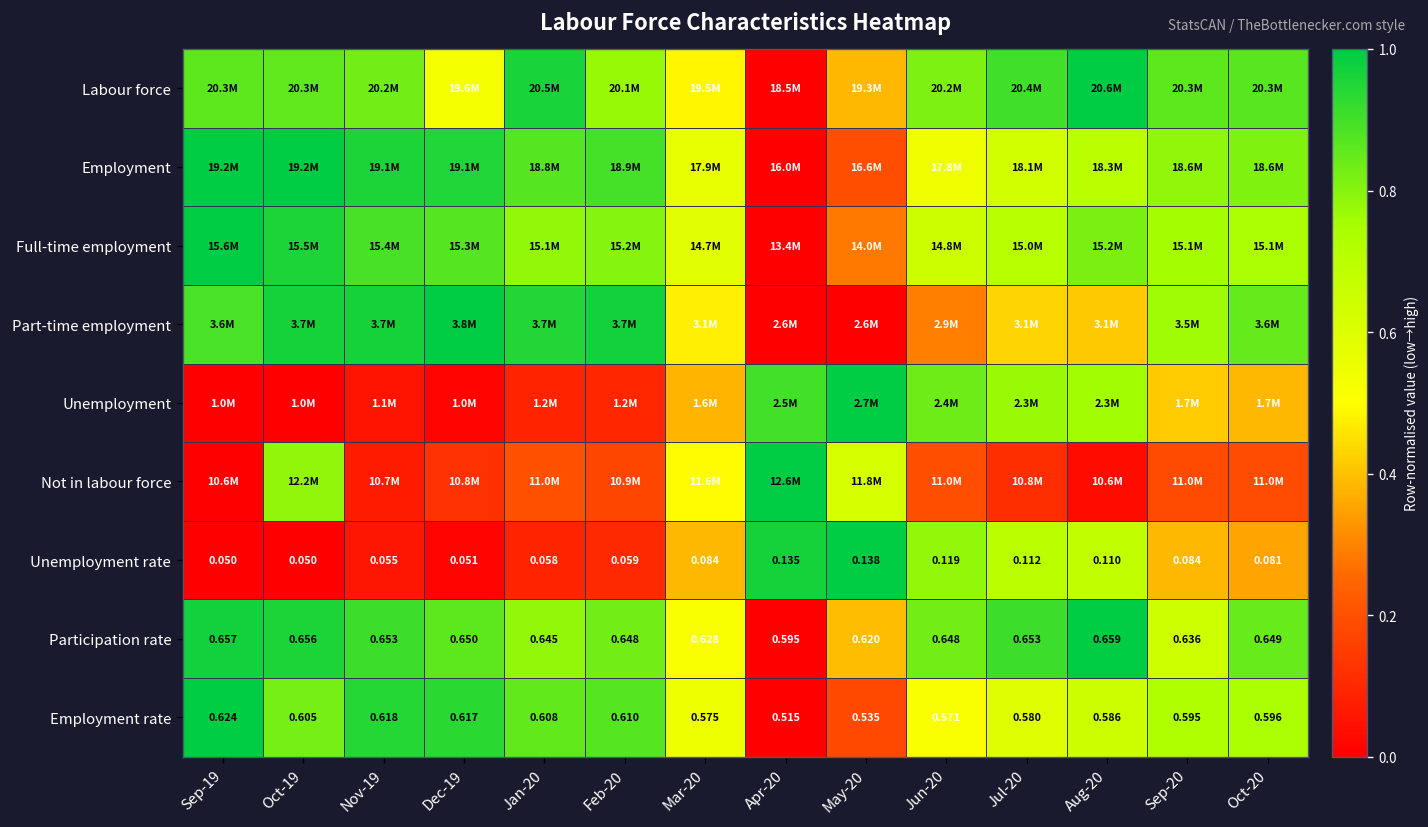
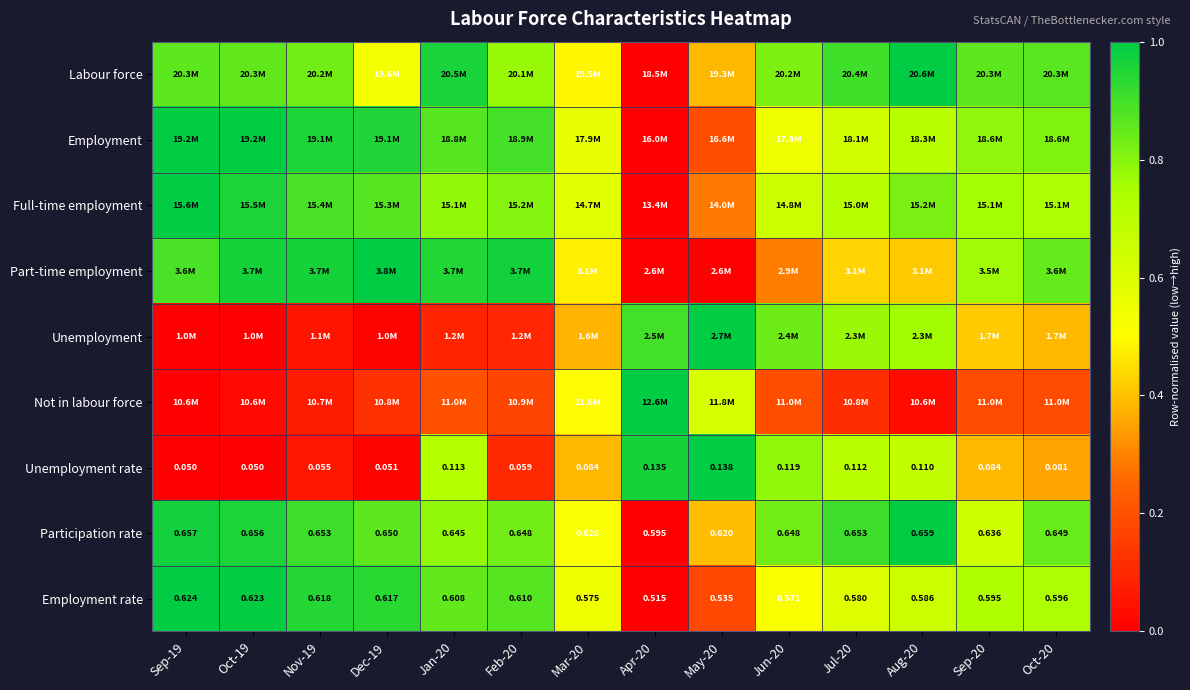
  {
    "Labour force": {
      "Sep-19": "20.3M",
      "Oct-19": "20.3M",
      "Nov-19": "20.2M",
      "Dec-19": "19.6M",
      "Jan-20": "20.5M",
      "Feb-20": "20.1M",
      "Mar-20": "19.5M",
      "Apr-20": "18.5M",
      "May-20": "19.3M",
      "Jun-20": "20.2M",
      "Jul-20": "20.4M",
      "Aug-20": "20.6M",
      "Sep-20": "20.3M",
      "Oct-20": "20.3M"
    },
    "Employment": {
      "Sep-19": "19.2M",
      "Oct-19": "19.2M",
      "Nov-19": "19.1M",
      "Dec-19": "19.1M",
      "Jan-20": "18.8M",
      "Feb-20": "18.9M",
      "Mar-20": "17.9M",
      "Apr-20": "16.0M",
      "May-20": "16.6M",
      "Jun-20": "17.8M",
      "Jul-20": "18.1M",
      "Aug-20": "18.3M",
      "Sep-20": "18.6M",
      "Oct-20": "18.6M"
    },
    "Full-time employment": {
      "Sep-19": "15.6M",
      "Oct-19": "15.5M",
      "Nov-19": "15.4M",
      "Dec-19": "15.3M",
      "Jan-20": "15.1M",
      "Feb-20": "15.2M",
      "Mar-20": "14.7M",
      "Apr-20": "13.4M",
      "May-20": "14.0M",
      "Jun-20": "14.8M",
      "Jul-20": "15.0M",
      "Aug-20": "15.2M",
      "Sep-20": "15.1M",
      "Oct-20": "15.1M"
    },
    "Part-time employment": {
      "Sep-19": "3.6M",
      "Oct-19": "3.7M",
      "Nov-19": "3.7M",
      "Dec-19": "3.8M",
      "Jan-20": "3.7M",
      "Feb-20": "3.7M",
      "Mar-20": "3.1M",
      "Apr-20": "2.6M",
      "May-20": "2.6M",
      "Jun-20": "2.9M",
      "Jul-20": "3.1M",
      "Aug-20": "3.1M",
      "Sep-20": "3.5M",
      "Oct-20": "3.6M"
    },
    "Unemployment": {
      "Sep-19": "1.0M",
      "Oct-19": "1.0M",
      "Nov-19": "1.1M",
      "Dec-19": "1.0M",
      "Jan-20": "1.2M",
      "Feb-20": "1.2M",
      "Mar-20": "1.6M",
      "Apr-20": "2.5M",
      "May-20": "2.7M",
      "Jun-20": "2.4M",
      "Jul-20": "2.3M",
      "Aug-20": "2.3M",
      "Sep-20": "1.7M",
      "Oct-20": "1.7M"
    },
    "Not in labour force": {
      "Sep-19": "10.6M",
-     "Oct-19": "12.2M",
+     "Oct-19": "10.6M",
      "Nov-19": "10.7M",
      "Dec-19": "10.8M",
      "Jan-20": "11.0M",
      "Feb-20": "10.9M",
      "Mar-20": "11.6M",
      "Apr-20": "12.6M",
      "May-20": "11.8M",
      "Jun-20": "11.0M",
      "Jul-20": "10.8M",
      "Aug-20": "10.6M",
      "Sep-20": "11.0M",
      "Oct-20": "11.0M"
    },
    "Unemployment rate": {
      "Sep-19": "0.050",
      "Oct-19": "0.050",
      "Nov-19": "0.055",
      "Dec-19": "0.051",
-     "Jan-20": "0.058",
+     "Jan-20": "0.113",
      "Feb-20": "0.059",
      "Mar-20": "0.084",
      "Apr-20": "0.135",
      "May-20": "0.138",
      "Jun-20": "0.119",
      "Jul-20": "0.112",
      "Aug-20": "0.110",
      "Sep-20": "0.084",
      "Oct-20": "0.081"
    },
    "Participation rate": {
      "Sep-19": "0.657",
      "Oct-19": "0.656",
      "Nov-19": "0.653",
      "Dec-19": "0.650",
      "Jan-20": "0.645",
      "Feb-20": "0.648",
      "Mar-20": "0.628",
      "Apr-20": "0.595",
      "May-20": "0.620",
      "Jun-20": "0.648",
      "Jul-20": "0.653",
      "Aug-20": "0.659",
      "Sep-20": "0.636",
      "Oct-20": "0.649"
    },
    "Employment rate": {
      "Sep-19": "0.624",
-     "Oct-19": "0.605",
+     "Oct-19": "0.623",
      "Nov-19": "0.618",
      "Dec-19": "0.617",
      "Jan-20": "0.608",
      "Feb-20": "0.610",
      "Mar-20": "0.575",
      "Apr-20": "0.515",
      "May-20": "0.535",
      "Jun-20": "0.571",
      "Jul-20": "0.580",
      "Aug-20": "0.586",
      "Sep-20": "0.595",
      "Oct-20": "0.596"
    }
  }
